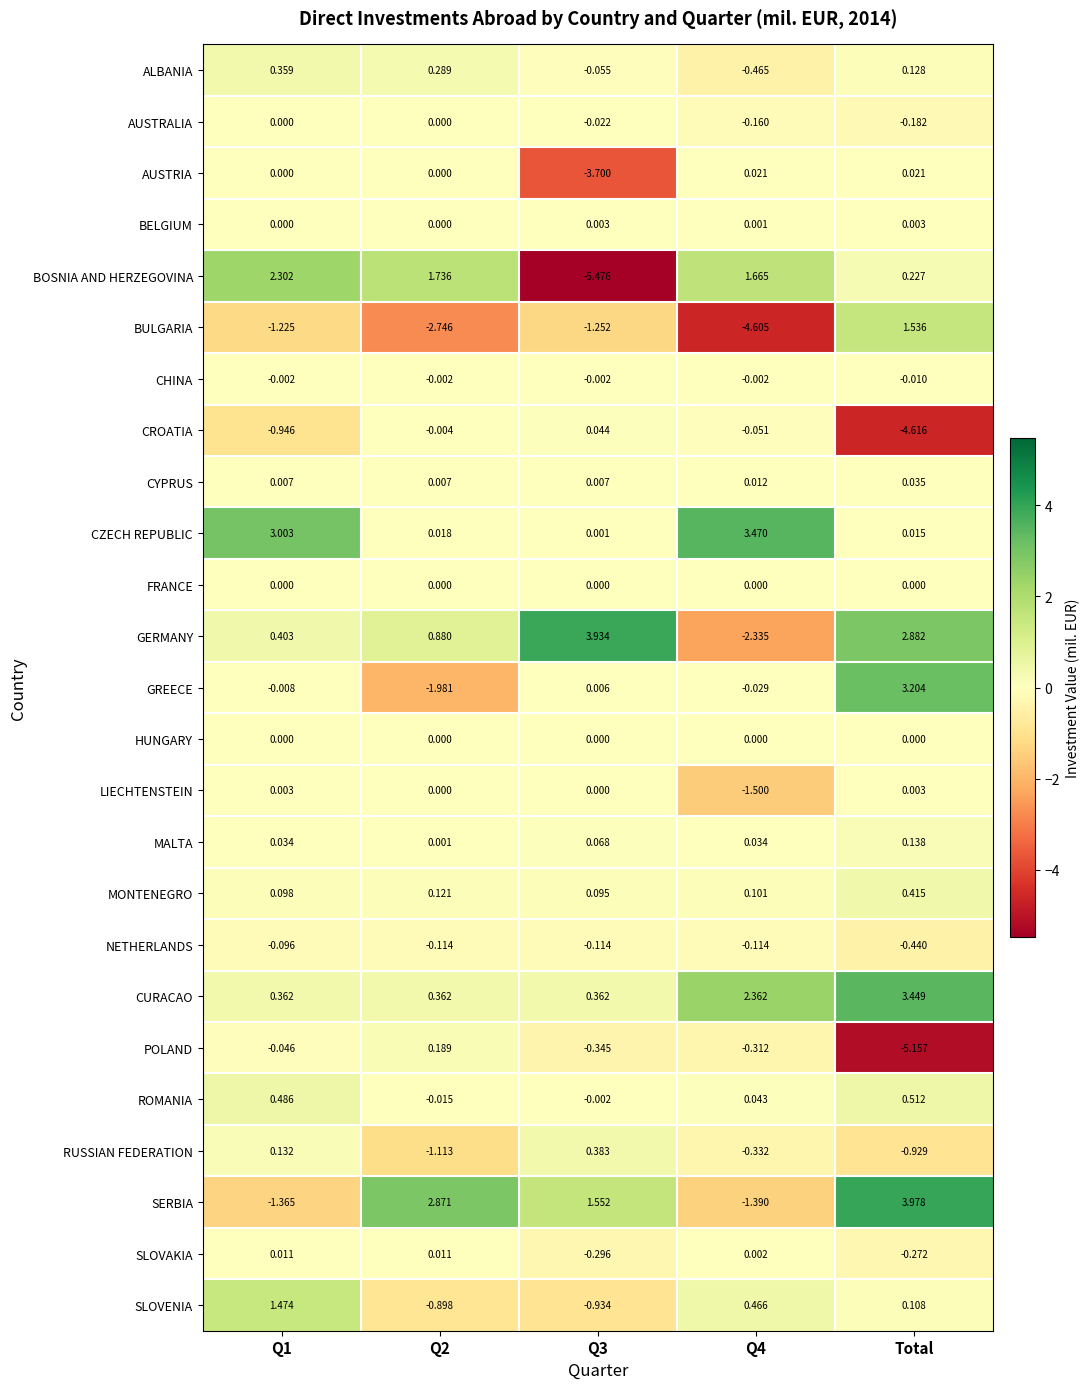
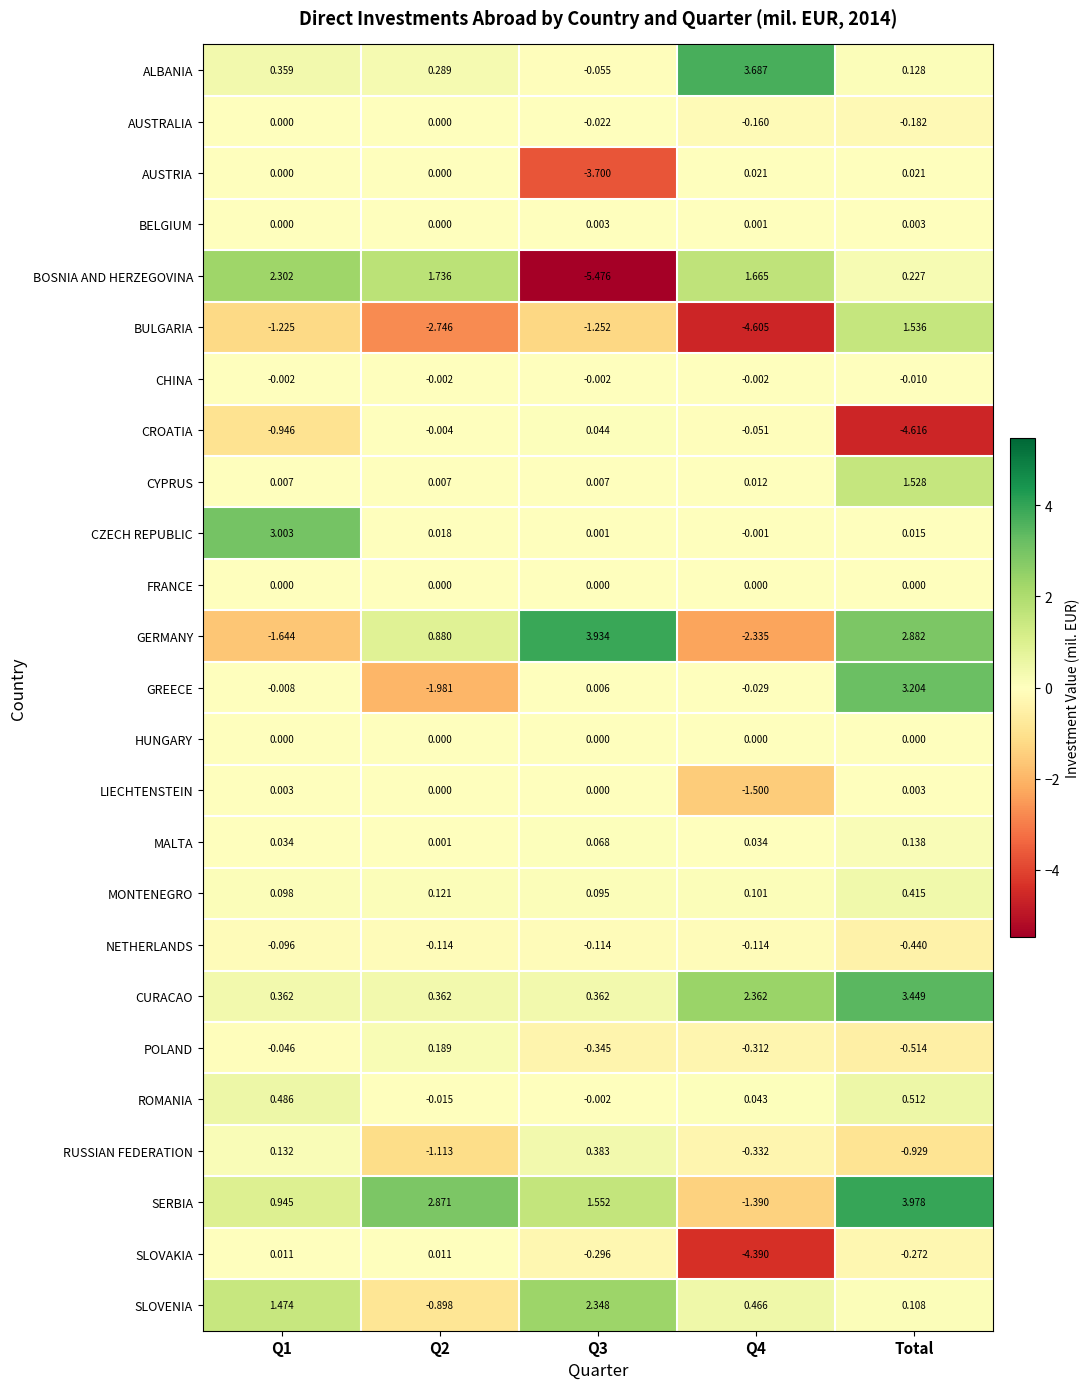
  {
    "ALBANIA": {
      "Q1": 0.359,
      "Q2": 0.289,
      "Q3": -0.055,
-     "Q4": -0.465,
+     "Q4": 3.687,
      "Total": 0.128
    },
    "AUSTRALIA": {
      "Q1": 0.000,
      "Q2": 0.000,
      "Q3": -0.022,
      "Q4": -0.160,
      "Total": -0.182
    },
    "AUSTRIA": {
      "Q1": 0.000,
      "Q2": 0.000,
      "Q3": -3.700,
      "Q4": 0.021,
      "Total": 0.021
    },
    "BELGIUM": {
      "Q1": 0.000,
      "Q2": 0.000,
      "Q3": 0.003,
      "Q4": 0.001,
      "Total": 0.003
    },
    "BOSNIA AND HERZEGOVINA": {
      "Q1": 2.302,
      "Q2": 1.736,
      "Q3": -5.476,
      "Q4": 1.665,
      "Total": 0.227
    },
    "BULGARIA": {
      "Q1": -1.225,
      "Q2": -2.746,
      "Q3": -1.252,
      "Q4": -4.605,
      "Total": 1.536
    },
    "CHINA": {
      "Q1": -0.002,
      "Q2": -0.002,
      "Q3": -0.002,
      "Q4": -0.002,
      "Total": -0.010
    },
    "CROATIA": {
      "Q1": -0.946,
      "Q2": -0.004,
      "Q3": 0.044,
      "Q4": -0.051,
      "Total": -4.616
    },
    "CYPRUS": {
      "Q1": 0.007,
      "Q2": 0.007,
      "Q3": 0.007,
      "Q4": 0.012,
-     "Total": 0.035
+     "Total": 1.528
    },
    "CZECH REPUBLIC": {
      "Q1": 3.003,
      "Q2": 0.018,
      "Q3": 0.001,
-     "Q4": 3.470,
+     "Q4": -0.001,
      "Total": 0.015
    },
    "FRANCE": {
      "Q1": 0.000,
      "Q2": 0.000,
      "Q3": 0.000,
      "Q4": 0.000,
      "Total": 0.000
    },
    "GERMANY": {
-     "Q1": 0.403,
+     "Q1": -1.644,
      "Q2": 0.880,
      "Q3": 3.934,
      "Q4": -2.335,
      "Total": 2.882
    },
    "GREECE": {
      "Q1": -0.008,
      "Q2": -1.981,
      "Q3": 0.006,
      "Q4": -0.029,
      "Total": 3.204
    },
    "HUNGARY": {
      "Q1": 0.000,
      "Q2": 0.000,
      "Q3": 0.000,
      "Q4": 0.000,
      "Total": 0.000
    },
    "LIECHTENSTEIN": {
      "Q1": 0.003,
      "Q2": 0.000,
      "Q3": 0.000,
      "Q4": -1.500,
      "Total": 0.003
    },
    "MALTA": {
      "Q1": 0.034,
      "Q2": 0.001,
      "Q3": 0.068,
      "Q4": 0.034,
      "Total": 0.138
    },
    "MONTENEGRO": {
      "Q1": 0.098,
      "Q2": 0.121,
      "Q3": 0.095,
      "Q4": 0.101,
      "Total": 0.415
    },
    "NETHERLANDS": {
      "Q1": -0.096,
      "Q2": -0.114,
      "Q3": -0.114,
      "Q4": -0.114,
      "Total": -0.440
    },
    "CURACAO": {
      "Q1": 0.362,
      "Q2": 0.362,
      "Q3": 0.362,
      "Q4": 2.362,
      "Total": 3.449
    },
    "POLAND": {
      "Q1": -0.046,
      "Q2": 0.189,
      "Q3": -0.345,
      "Q4": -0.312,
-     "Total": -5.157
+     "Total": -0.514
    },
    "ROMANIA": {
      "Q1": 0.486,
      "Q2": -0.015,
      "Q3": -0.002,
      "Q4": 0.043,
      "Total": 0.512
    },
    "RUSSIAN FEDERATION": {
      "Q1": 0.132,
      "Q2": -1.113,
      "Q3": 0.383,
      "Q4": -0.332,
      "Total": -0.929
    },
    "SERBIA": {
-     "Q1": -1.365,
+     "Q1": 0.945,
      "Q2": 2.871,
      "Q3": 1.552,
      "Q4": -1.390,
      "Total": 3.978
    },
    "SLOVAKIA": {
      "Q1": 0.011,
      "Q2": 0.011,
      "Q3": -0.296,
-     "Q4": 0.002,
+     "Q4": -4.390,
      "Total": -0.272
    },
    "SLOVENIA": {
      "Q1": 1.474,
      "Q2": -0.898,
-     "Q3": -0.934,
+     "Q3": 2.348,
      "Q4": 0.466,
      "Total": 0.108
    }
  }
